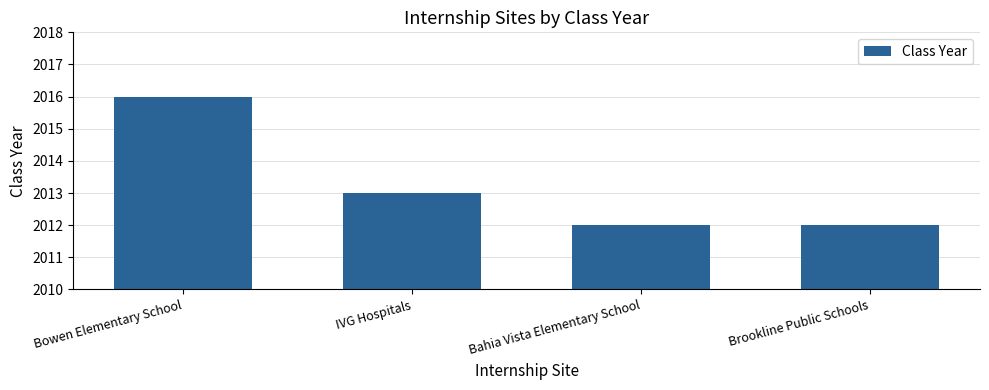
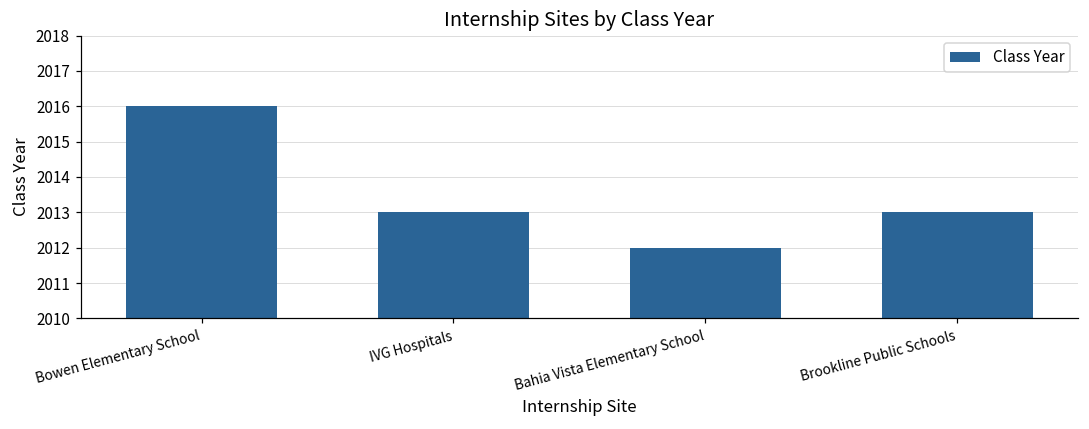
  {
    "Bowen Elementary School": 2016,
    "IVG Hospitals": 2013,
    "Bahia Vista Elementary School": 2012,
-   "Brookline Public Schools": 2012
+   "Brookline Public Schools": 2013
  }
